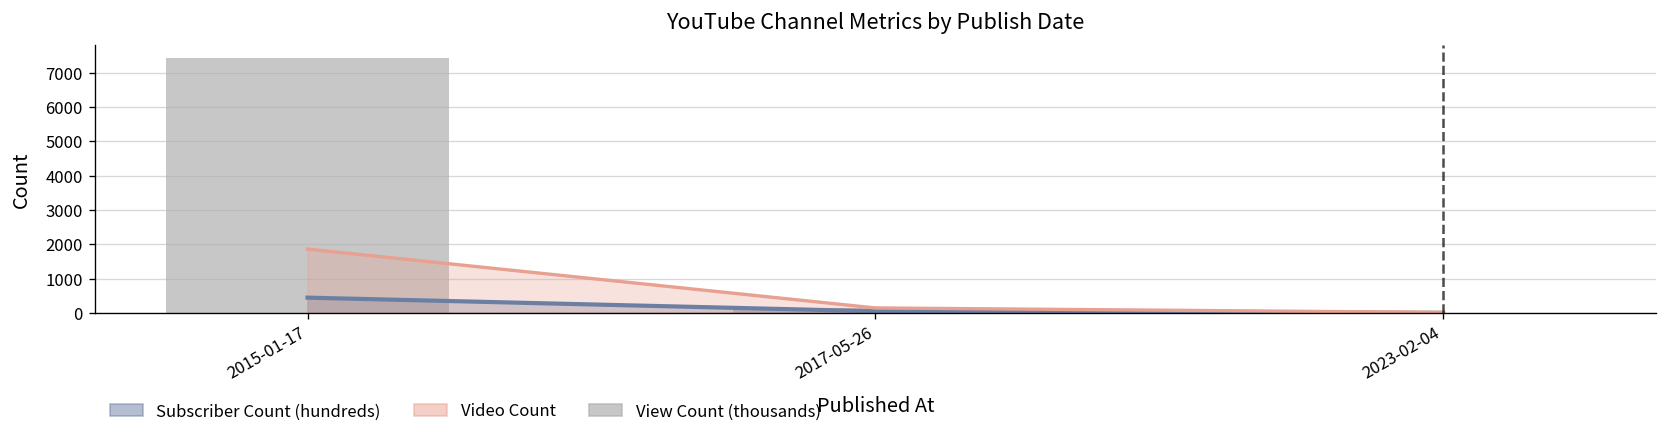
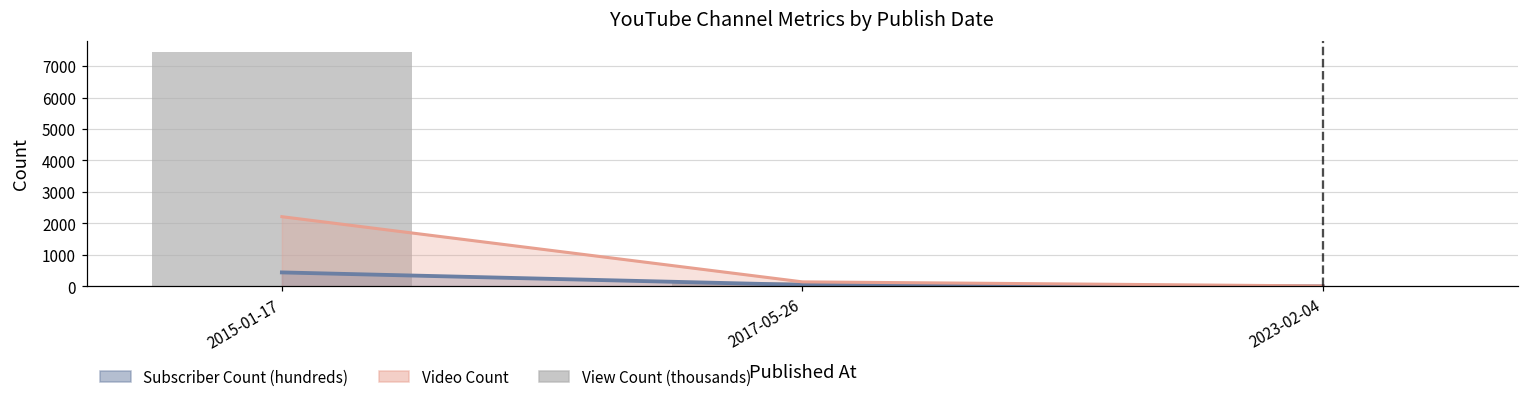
  {
    "Video Count": {
-     "2015-01-17": 1900,
+     "2015-01-17": 2200,
      "2017-05-26": 100
    }
  }
